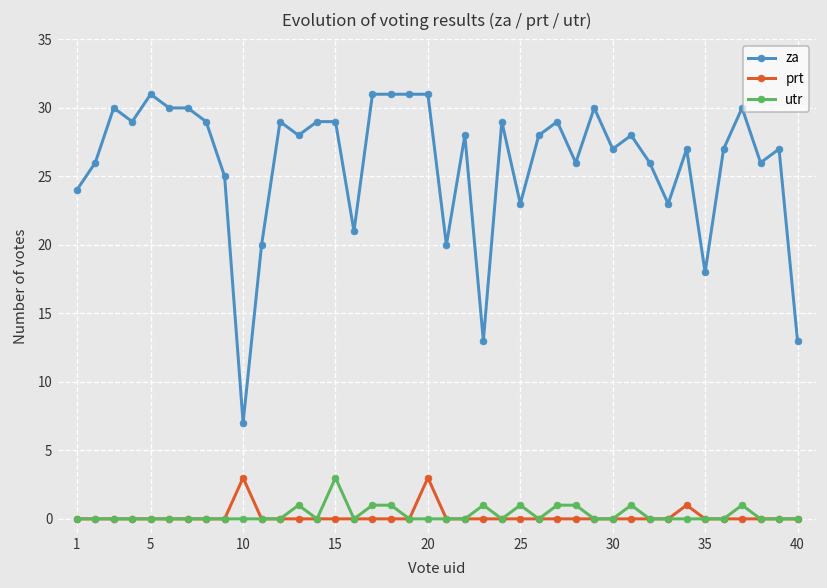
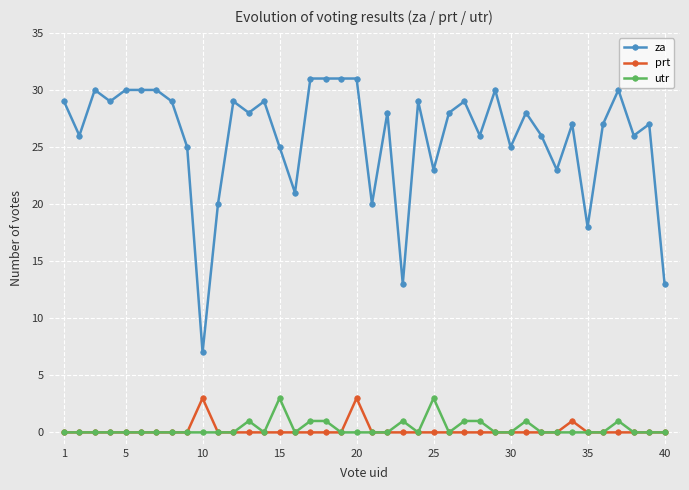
  {
    "za": {
-     "1": 24,
-     "5": 31,
+     "1": 29,
+     "5": 30,
      "10": 7,
-     "15": 29,
+     "15": 25,
      "20": 31,
      "25": 23,
-     "30": 27,
+     "30": 25,
      "35": 18,
      "40": 13
    },
    "prt": {
      "10": 3,
      "15": 0,
      "20": 3,
      "25": 0
    },
    "utr": {
      "10": 0,
      "15": 3,
      "20": 0,
-     "25": 1
+     "25": 3
    }
  }
